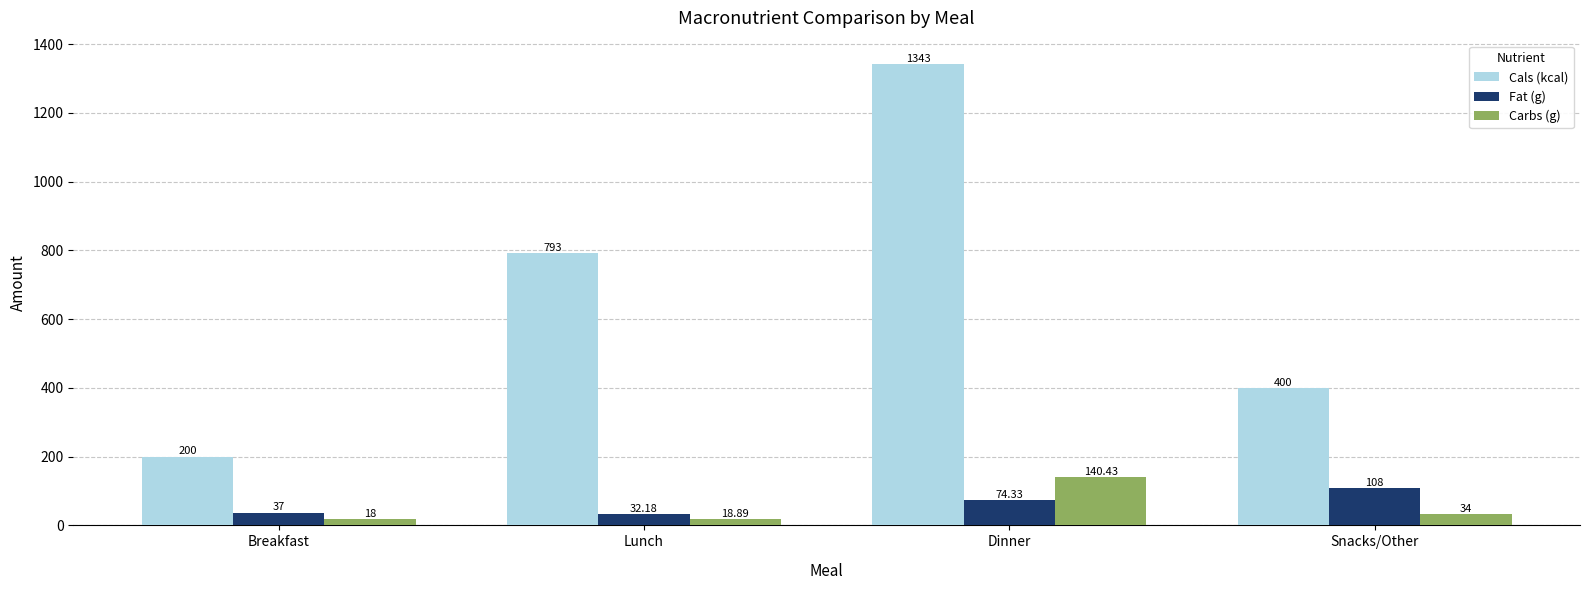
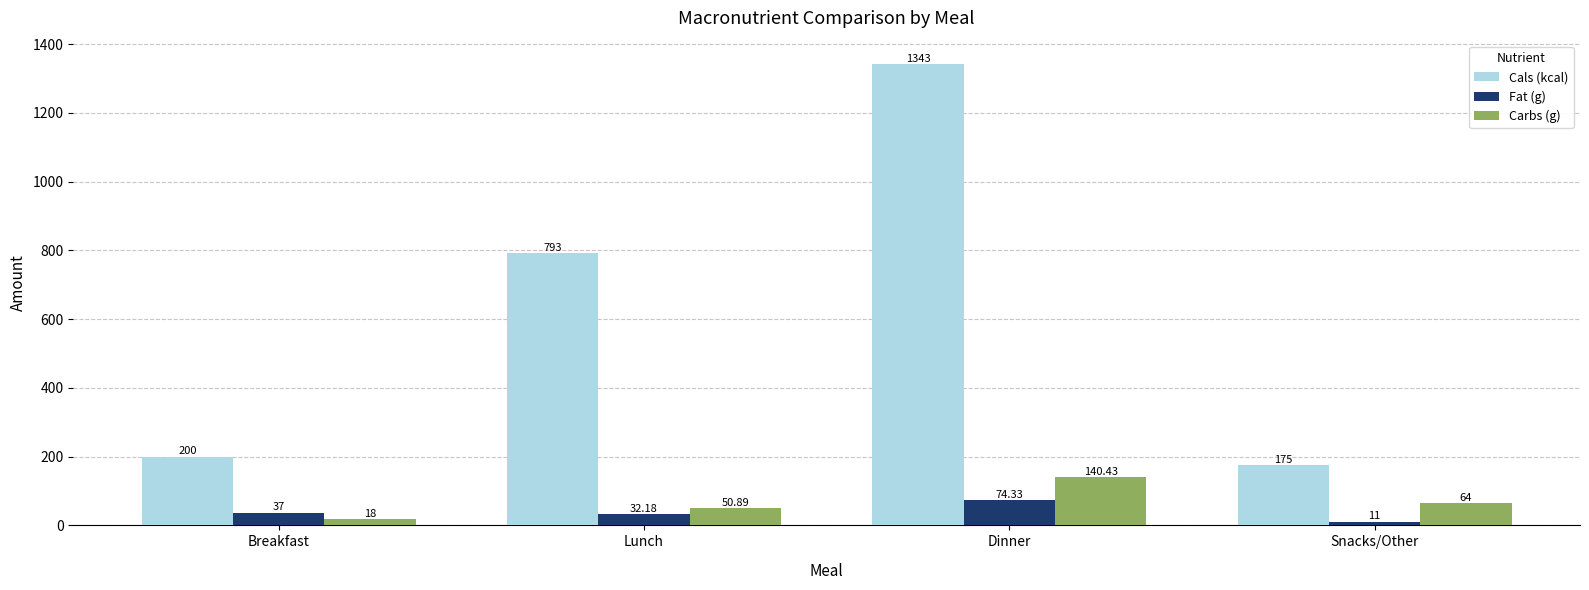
  {
    "Cals (kcal)": {
      "Breakfast": 200,
      "Lunch": 793,
      "Dinner": 1343,
-     "Snacks/Other": 400
+     "Snacks/Other": 175
    },
    "Fat (g)": {
      "Breakfast": 37,
      "Lunch": 32.18,
      "Dinner": 74.33,
-     "Snacks/Other": 108
+     "Snacks/Other": 11
    },
    "Carbs (g)": {
      "Breakfast": 18,
-     "Lunch": 18.89,
+     "Lunch": 50.89,
      "Dinner": 140.43,
-     "Snacks/Other": 34
+     "Snacks/Other": 64
    }
  }
